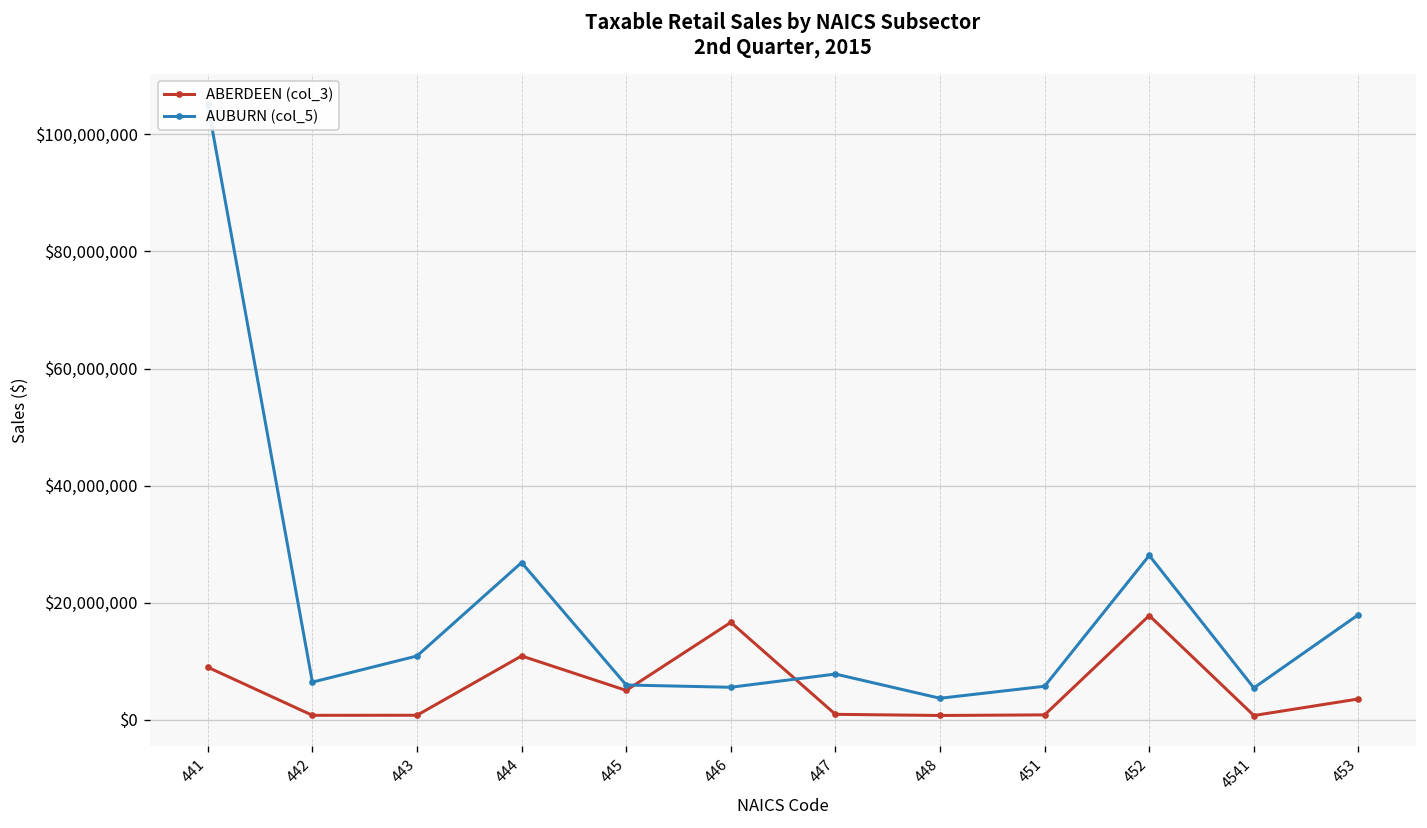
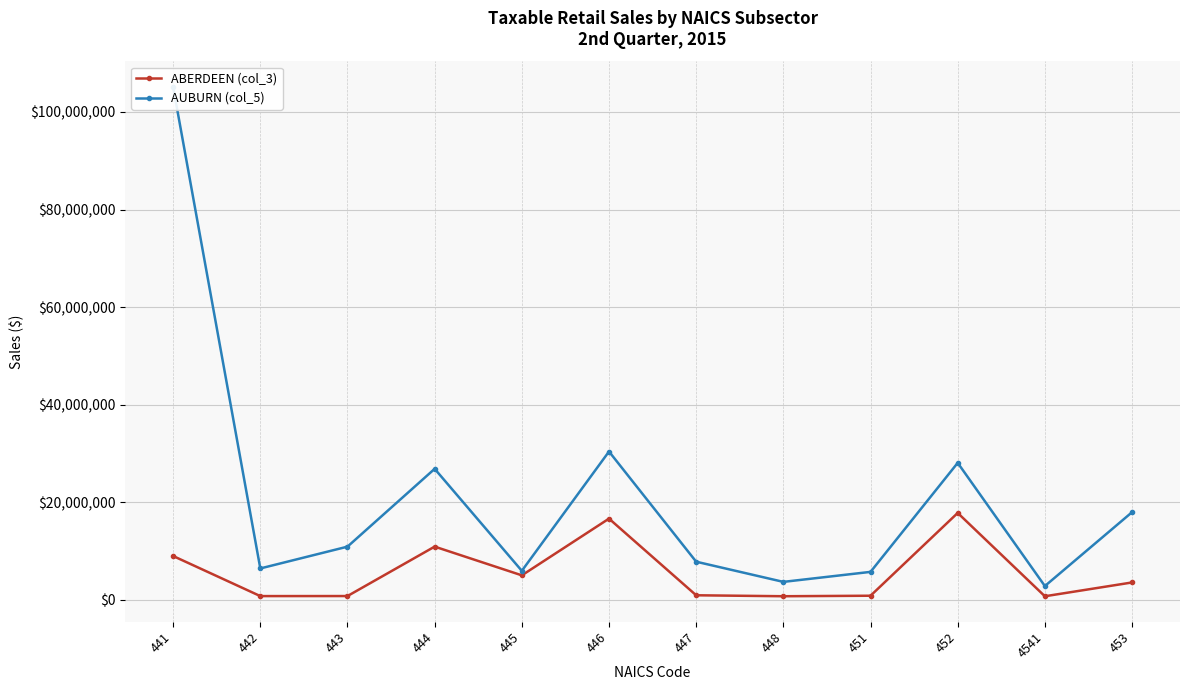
  {
    "ABERDEEN (col_3)": {
      "441": "$9,000,000",
      "442": "$1,000,000",
      "443": "$1,000,000",
      "444": "$11,000,000",
      "445": "$5,000,000",
      "446": "$17,000,000",
      "447": "$1,000,000",
      "448": "$1,000,000",
      "451": "$1,000,000",
      "452": "$18,000,000",
      "4541": "$1,000,000",
      "453": "$4,000,000"
    },
    "AUBURN (col_5)": {
      "442": "$6,000,000",
      "443": "$11,000,000",
      "444": "$27,000,000",
      "445": "$6,000,000",
-     "446": "$6,000,000",
+     "446": "$30,000,000",
      "447": "$8,000,000",
      "448": "$4,000,000",
      "451": "$6,000,000",
      "452": "$28,000,000",
-     "4541": "$5,000,000",
+     "4541": "$3,000,000",
      "453": "$18,000,000"
    }
  }
